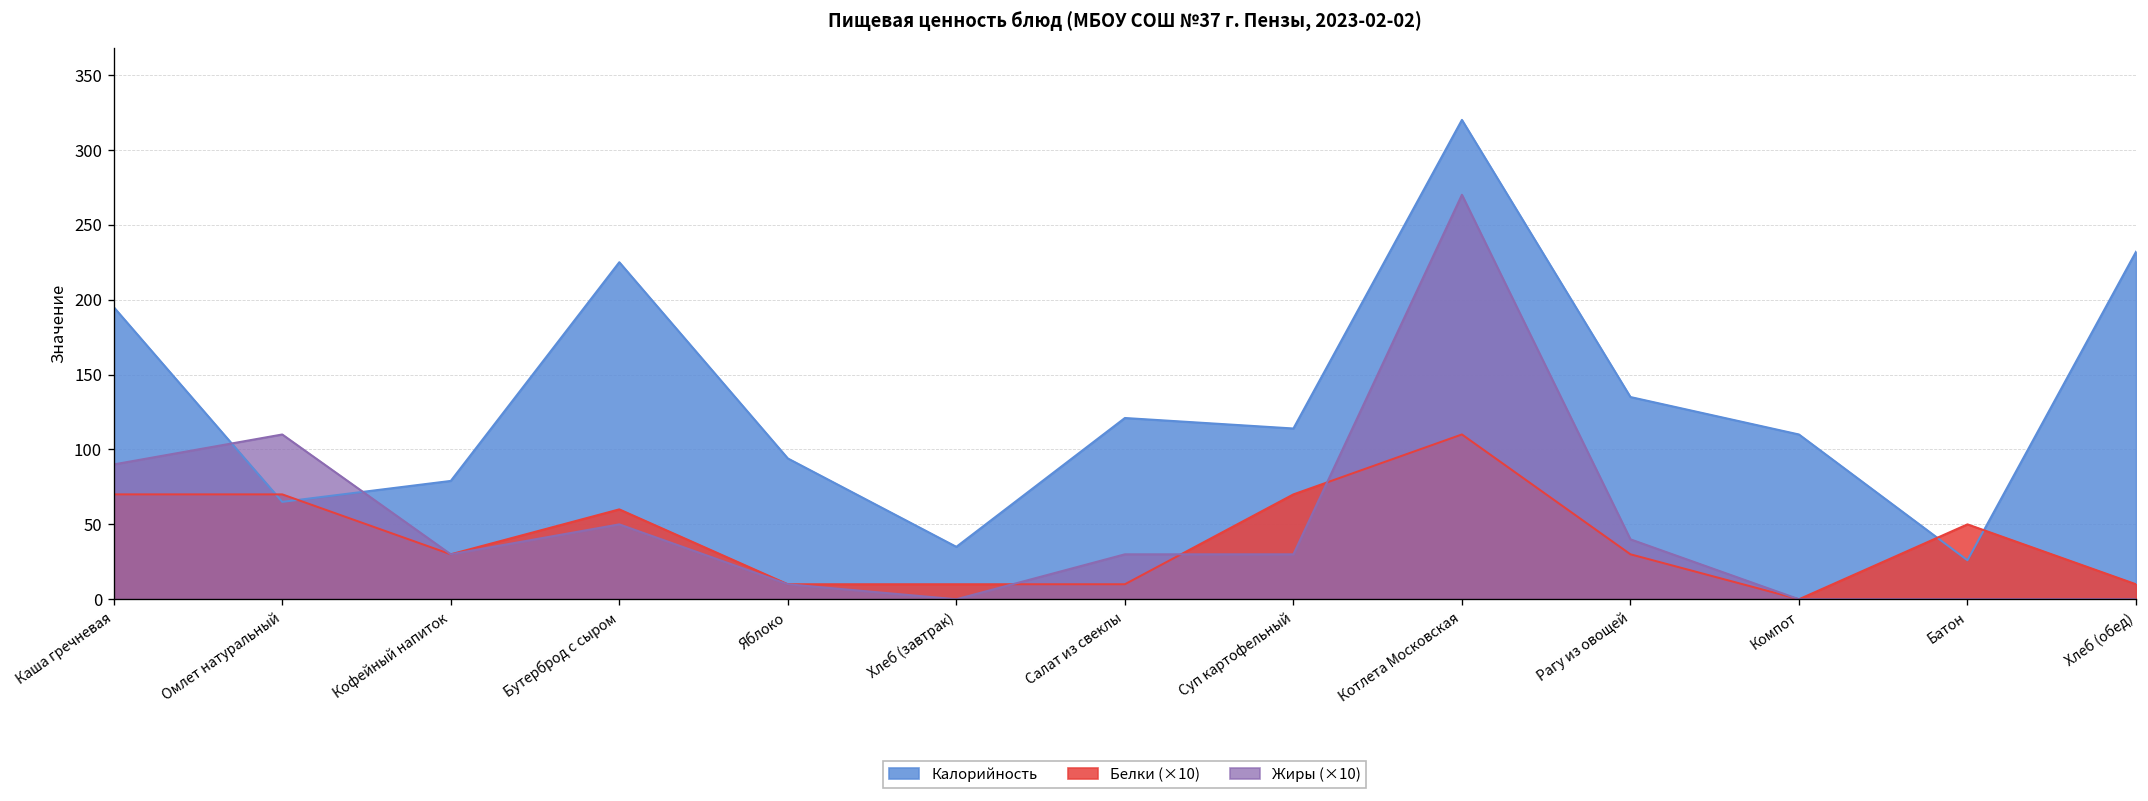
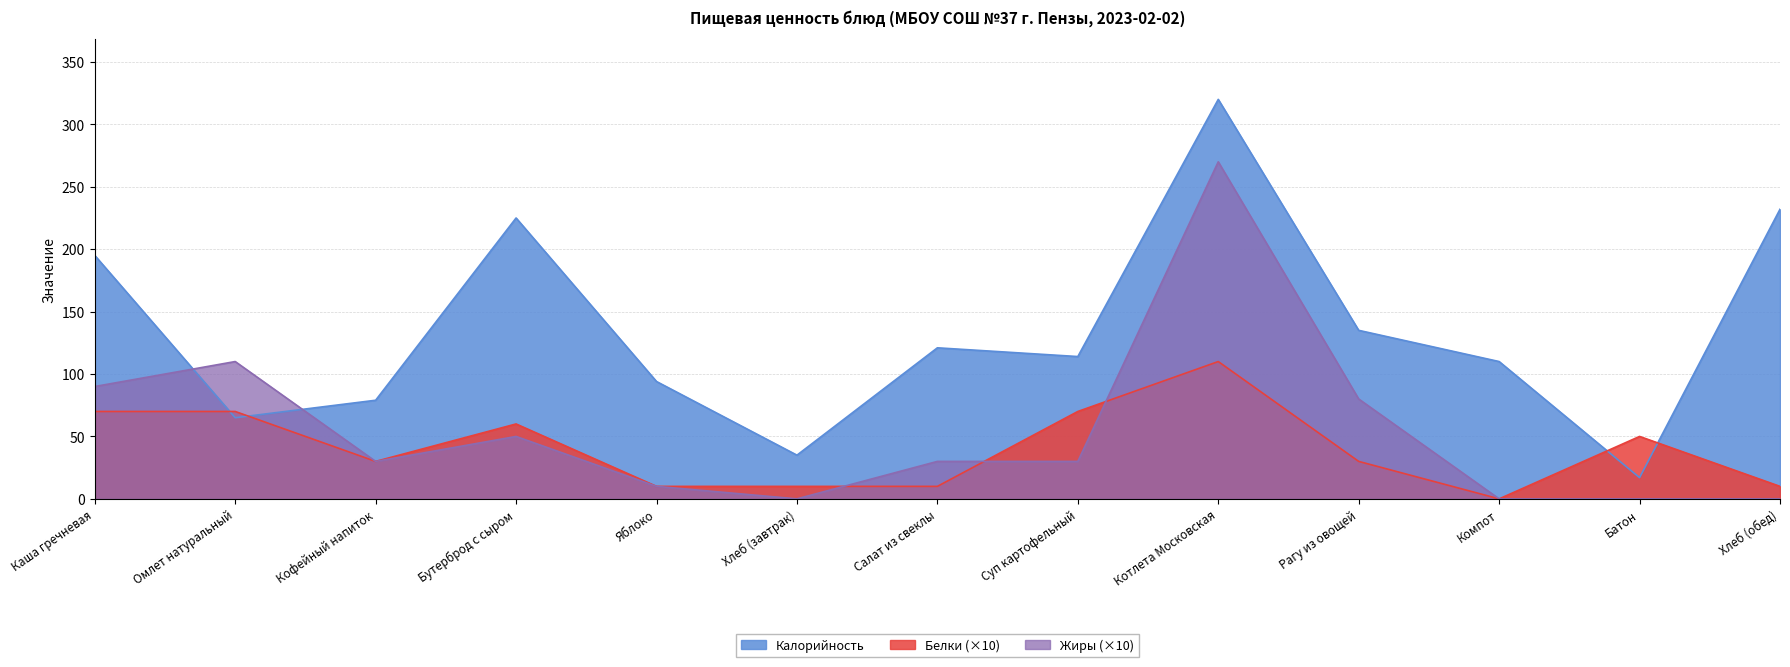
  {
    "Калорийность": {
      "Каша гречневая": 195,
      "Омлет натуральный": 65,
      "Кофейный напиток": 79,
      "Бутерброд с сыром": 225,
      "Яблоко": 94,
      "Хлеб (завтрак)": 35,
      "Салат из свеклы": 121,
      "Суп картофельный": 114,
      "Котлета Московская": 320,
      "Рагу из овощей": 135,
      "Компот": 110,
-     "Батон": 26,
+     "Батон": 17,
      "Хлеб (обед)": 232
    },
    "Белки (×10)": {
      "Каша гречневая": 70,
      "Омлет натуральный": 70,
      "Бутерброд с сыром": 60,
      "Хлеб (завтрак)": 10,
      "Салат из свеклы": 10,
      "Суп картофельный": 70,
      "Котлета Московская": 110,
      "Рагу из овощей": 30,
      "Батон": 50,
      "Хлеб (обед)": 10
    },
    "Жиры (×10)": {
      "Каша гречневая": 90,
      "Омлет натуральный": 110,
      "Бутерброд с сыром": 50,
      "Хлеб (завтрак)": 0,
      "Салат из свеклы": 30,
      "Суп картофельный": 30,
      "Котлета Московская": 270,
-     "Рагу из овощей": 40,
+     "Рагу из овощей": 80,
      "Батон": 0,
      "Хлеб (обед)": 0
    }
  }
